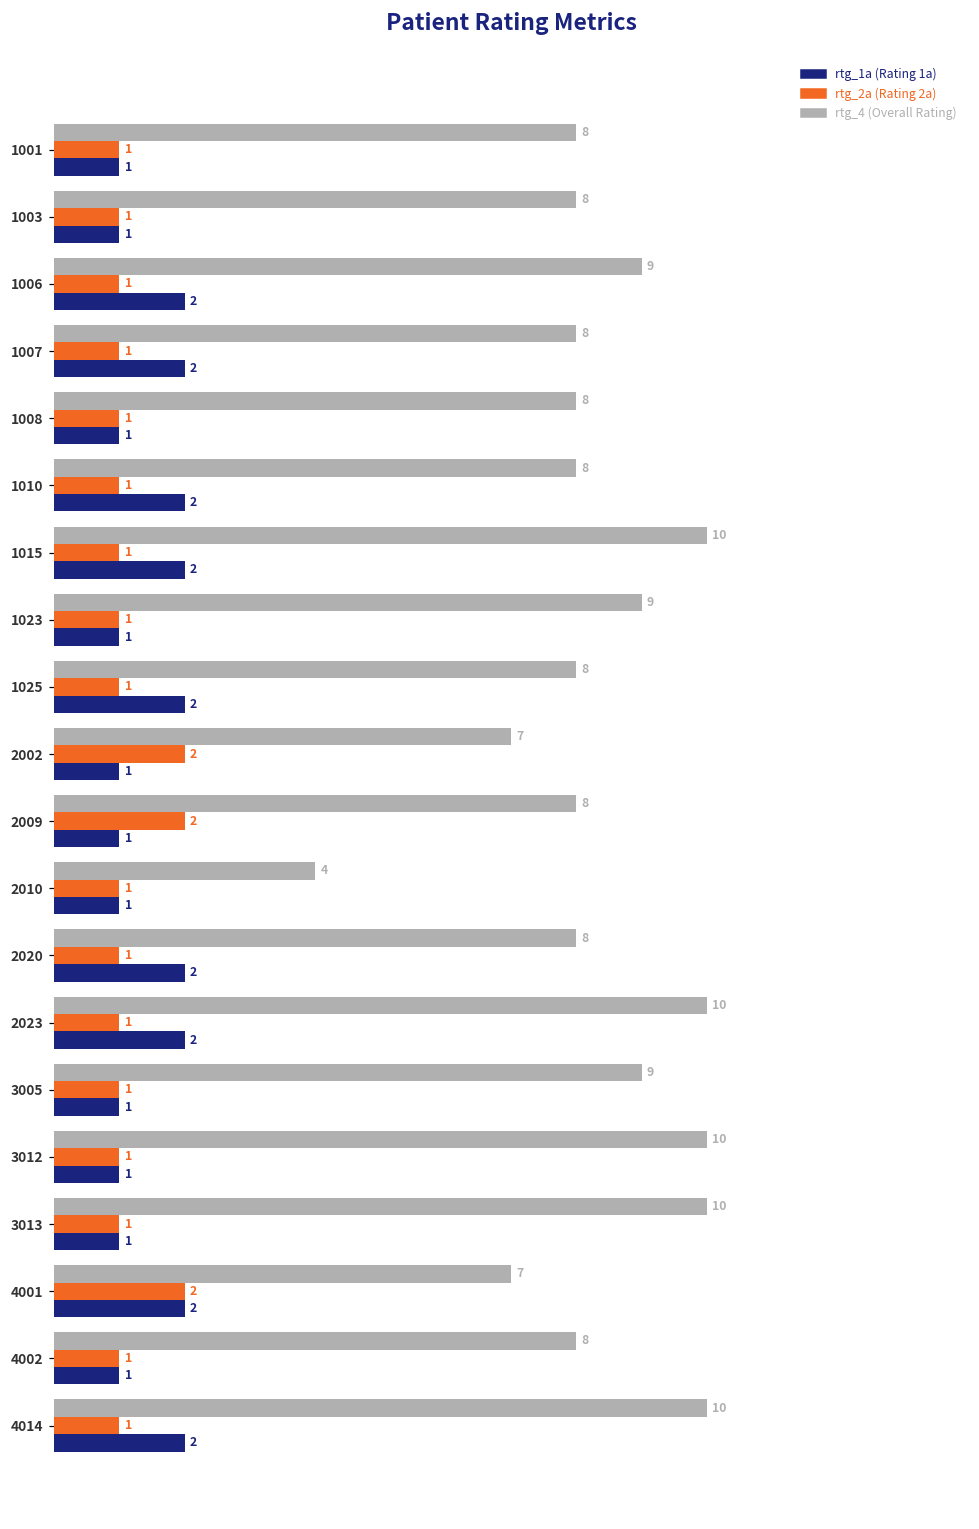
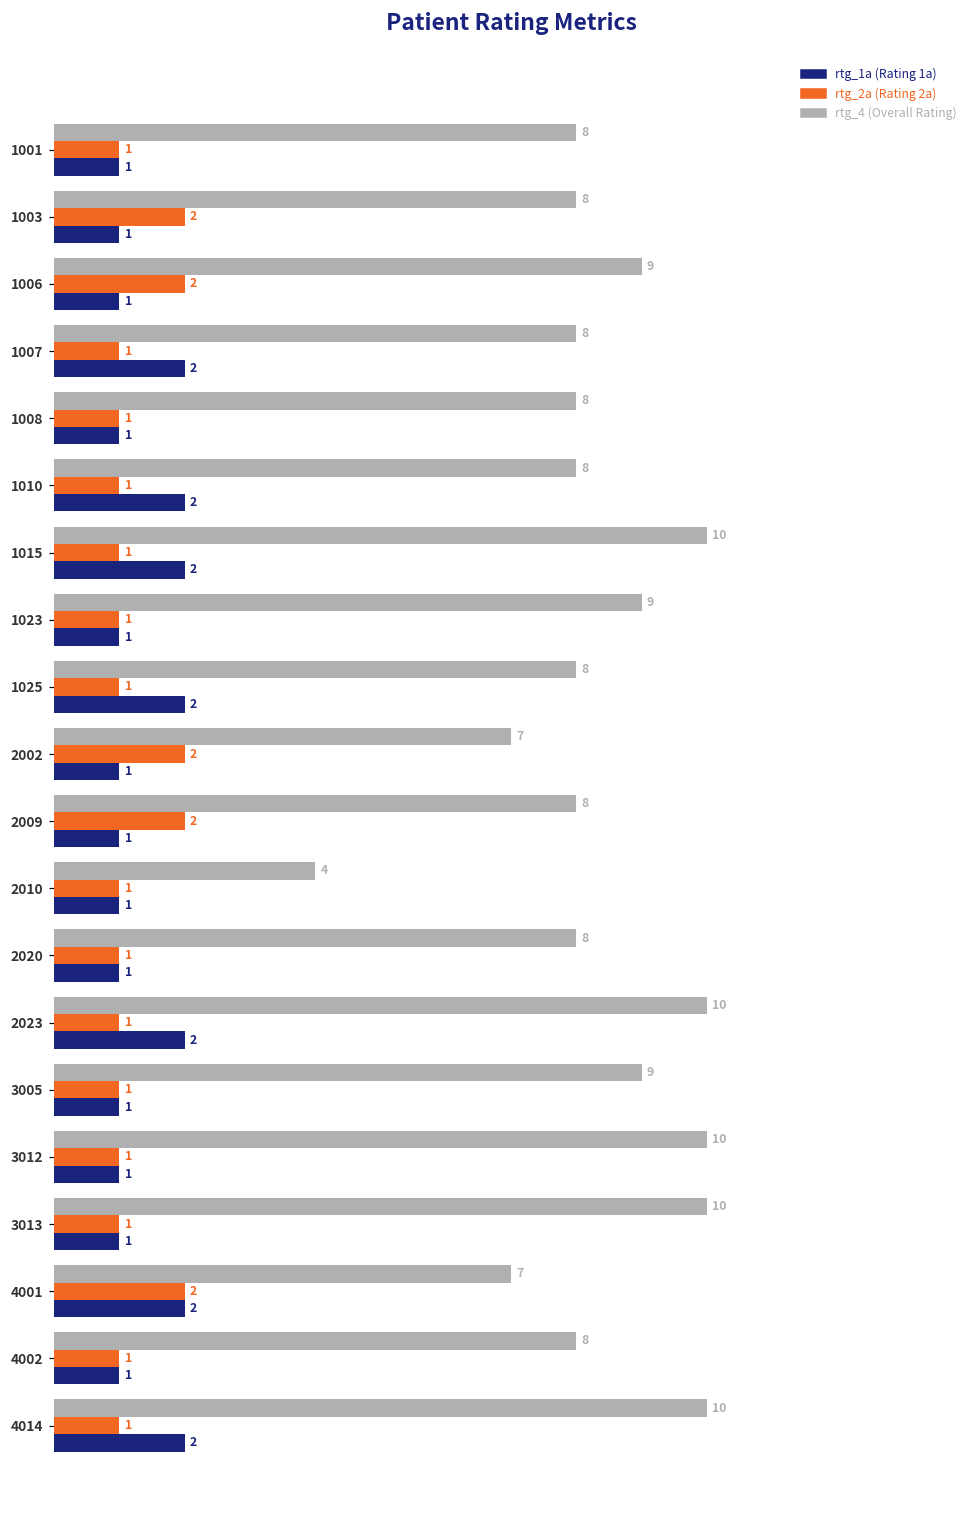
  {
    "rtg_1a (Rating 1a)": {
      "1001": 1,
      "1003": 1,
-     "1006": 2,
+     "1006": 1,
      "1007": 2,
      "1008": 1,
      "1010": 2,
      "1015": 2,
      "1023": 1,
      "1025": 2,
      "2002": 1,
      "2009": 1,
      "2010": 1,
-     "2020": 2,
+     "2020": 1,
      "2023": 2,
      "3005": 1,
      "3012": 1,
      "3013": 1,
      "4001": 2,
      "4002": 1,
      "4014": 2
    },
    "rtg_2a (Rating 2a)": {
      "1001": 1,
-     "1003": 1,
-     "1006": 1,
+     "1003": 2,
+     "1006": 2,
      "1007": 1,
      "1008": 1,
      "1010": 1,
      "1015": 1,
      "1023": 1,
      "1025": 1,
      "2002": 2,
      "2009": 2,
      "2010": 1,
      "2020": 1,
      "2023": 1,
      "3005": 1,
      "3012": 1,
      "3013": 1,
      "4001": 2,
      "4002": 1,
      "4014": 1
    },
    "rtg_4 (Overall Rating)": {
      "1001": 8,
      "1003": 8,
      "1006": 9,
      "1007": 8,
      "1008": 8,
      "1010": 8,
      "1015": 10,
      "1023": 9,
      "1025": 8,
      "2002": 7,
      "2009": 8,
      "2010": 4,
      "2020": 8,
      "2023": 10,
      "3005": 9,
      "3012": 10,
      "3013": 10,
      "4001": 7,
      "4002": 8,
      "4014": 10
    }
  }
